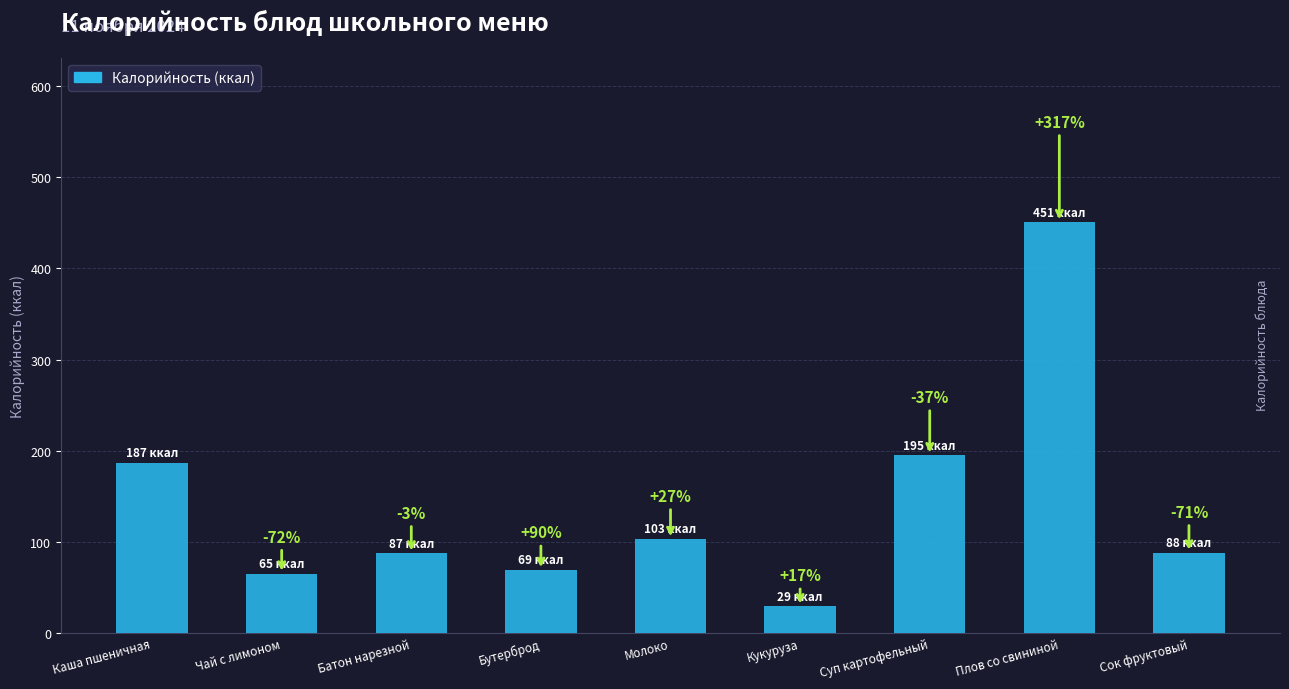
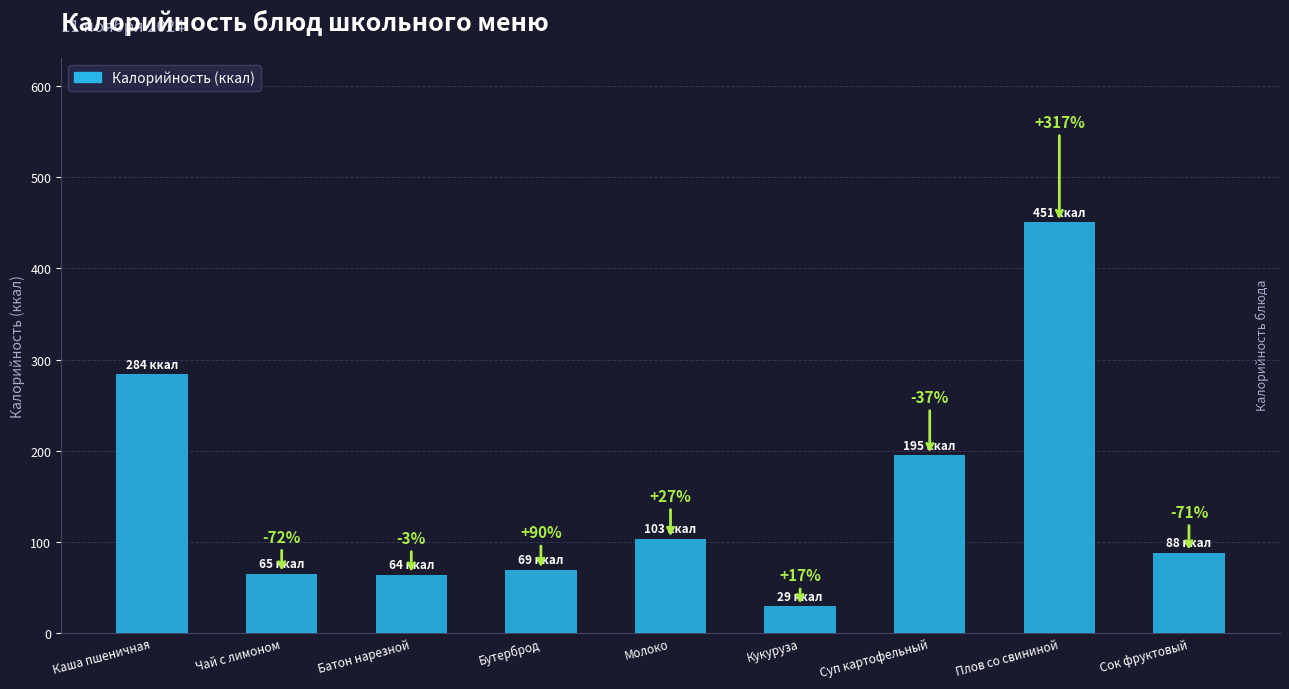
  {
-   "Каша пшеничная": 187,
-   "Батон нарезной": 87
+   "Каша пшеничная": 284,
+   "Батон нарезной": 64
  }
